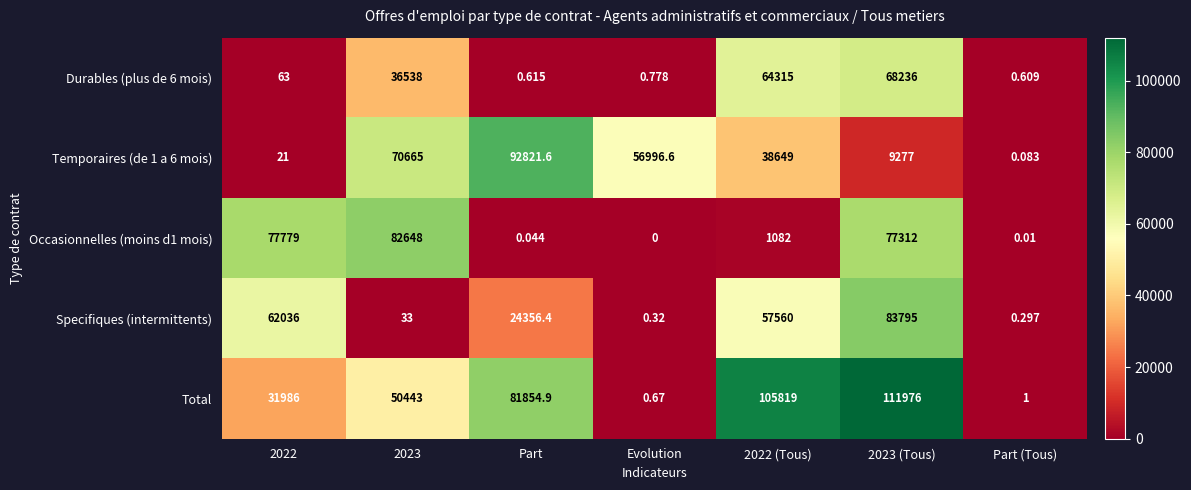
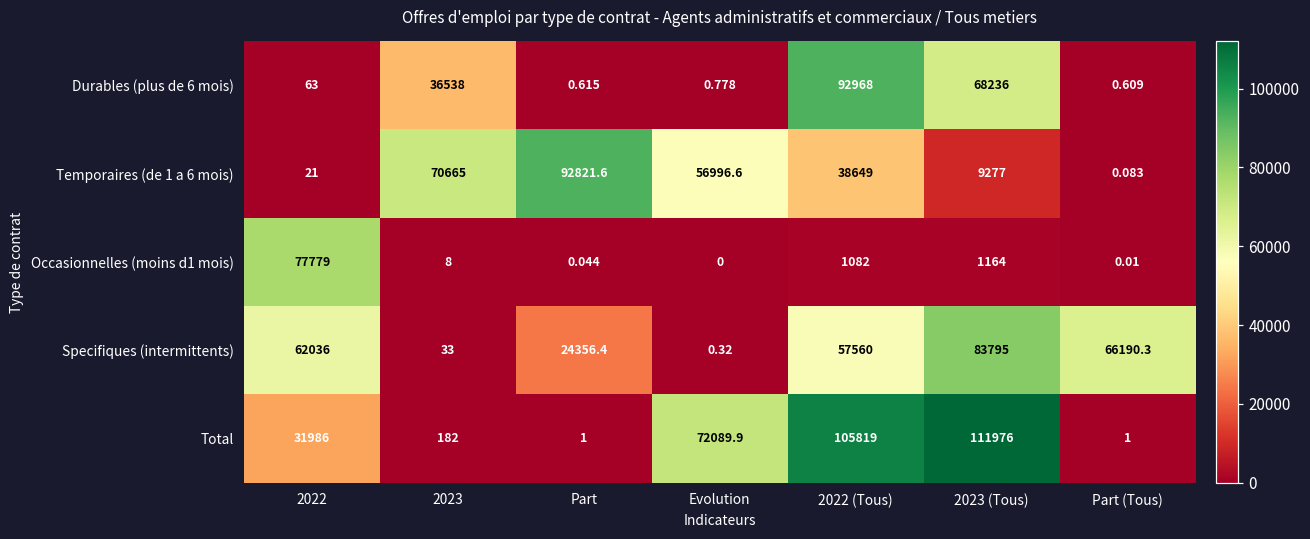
  {
    "Durables (plus de 6 mois)": {
      "2022": 63,
      "2023": 36538,
      "Part": 0.615,
      "Evolution": 0.778,
-     "2022 (Tous)": 64315,
+     "2022 (Tous)": 92968,
      "2023 (Tous)": 68236,
      "Part (Tous)": 0.609
    },
    "Temporaires (de 1 a 6 mois)": {
      "2022": 21,
      "2023": 70665,
      "Part": 92821.6,
      "Evolution": 56996.6,
      "2022 (Tous)": 38649,
      "2023 (Tous)": 9277,
      "Part (Tous)": 0.083
    },
    "Occasionnelles (moins d1 mois)": {
      "2022": 77779,
-     "2023": 82648,
+     "2023": 8,
      "Part": 0.044,
      "Evolution": 0,
      "2022 (Tous)": 1082,
-     "2023 (Tous)": 77312,
+     "2023 (Tous)": 1164,
      "Part (Tous)": 0.01
    },
    "Specifiques (intermittents)": {
      "2022": 62036,
      "2023": 33,
      "Part": 24356.4,
      "Evolution": 0.32,
      "2022 (Tous)": 57560,
      "2023 (Tous)": 83795,
-     "Part (Tous)": 0.297
+     "Part (Tous)": 66190.3
    },
    "Total": {
      "2022": 31986,
-     "2023": 50443,
-     "Part": 81854.9,
-     "Evolution": 0.67,
+     "2023": 182,
+     "Part": 1,
+     "Evolution": 72089.9,
      "2022 (Tous)": 105819,
      "2023 (Tous)": 111976,
      "Part (Tous)": 1
    }
  }
